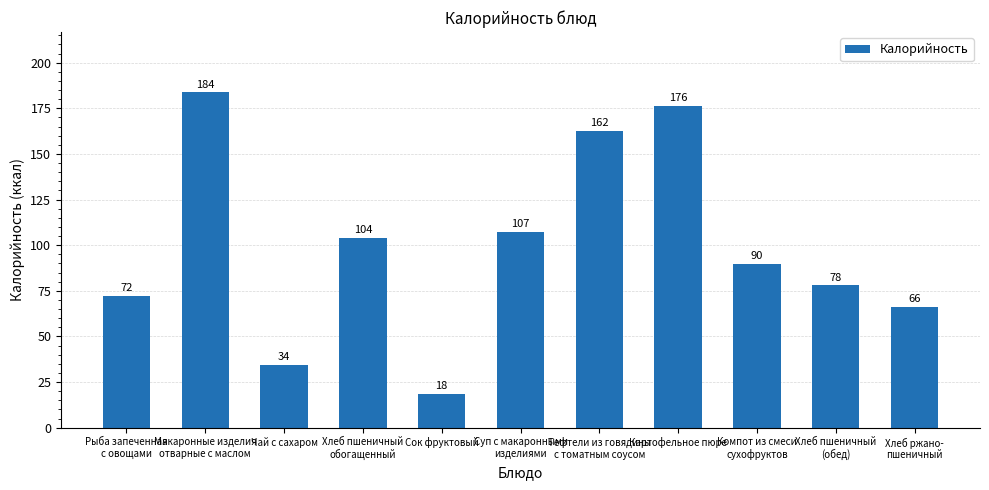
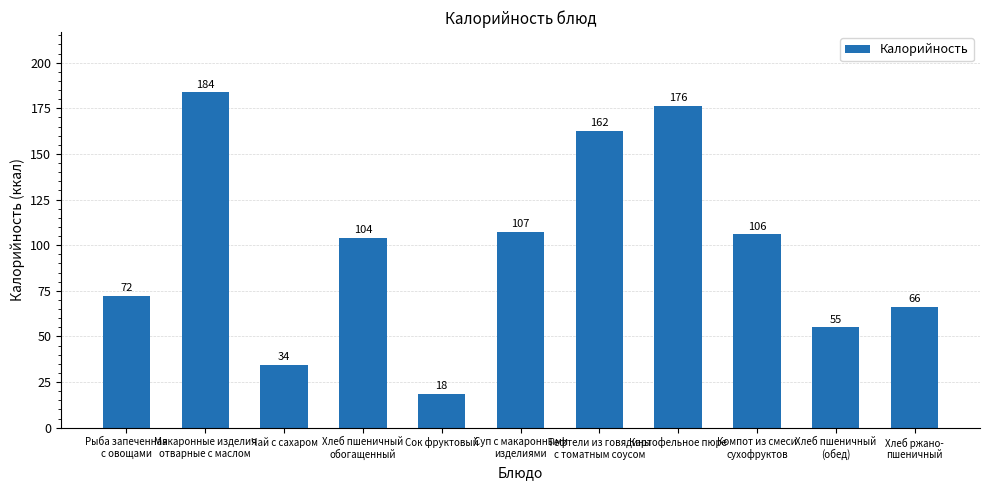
  {
    "Макаронные изделия отварные с маслом": 184,
    "Чай с сахаром": 34,
    "Хлеб пшеничный обогащенный": 104,
    "Сок фруктовый": 18,
-   "Компот из смеси сухофруктов": 90,
-   "Хлеб пшеничный (обед)": 78,
+   "Компот из смеси сухофруктов": 106,
+   "Хлеб пшеничный (обед)": 55,
    "Хлеб ржано- пшеничный": 66
  }
